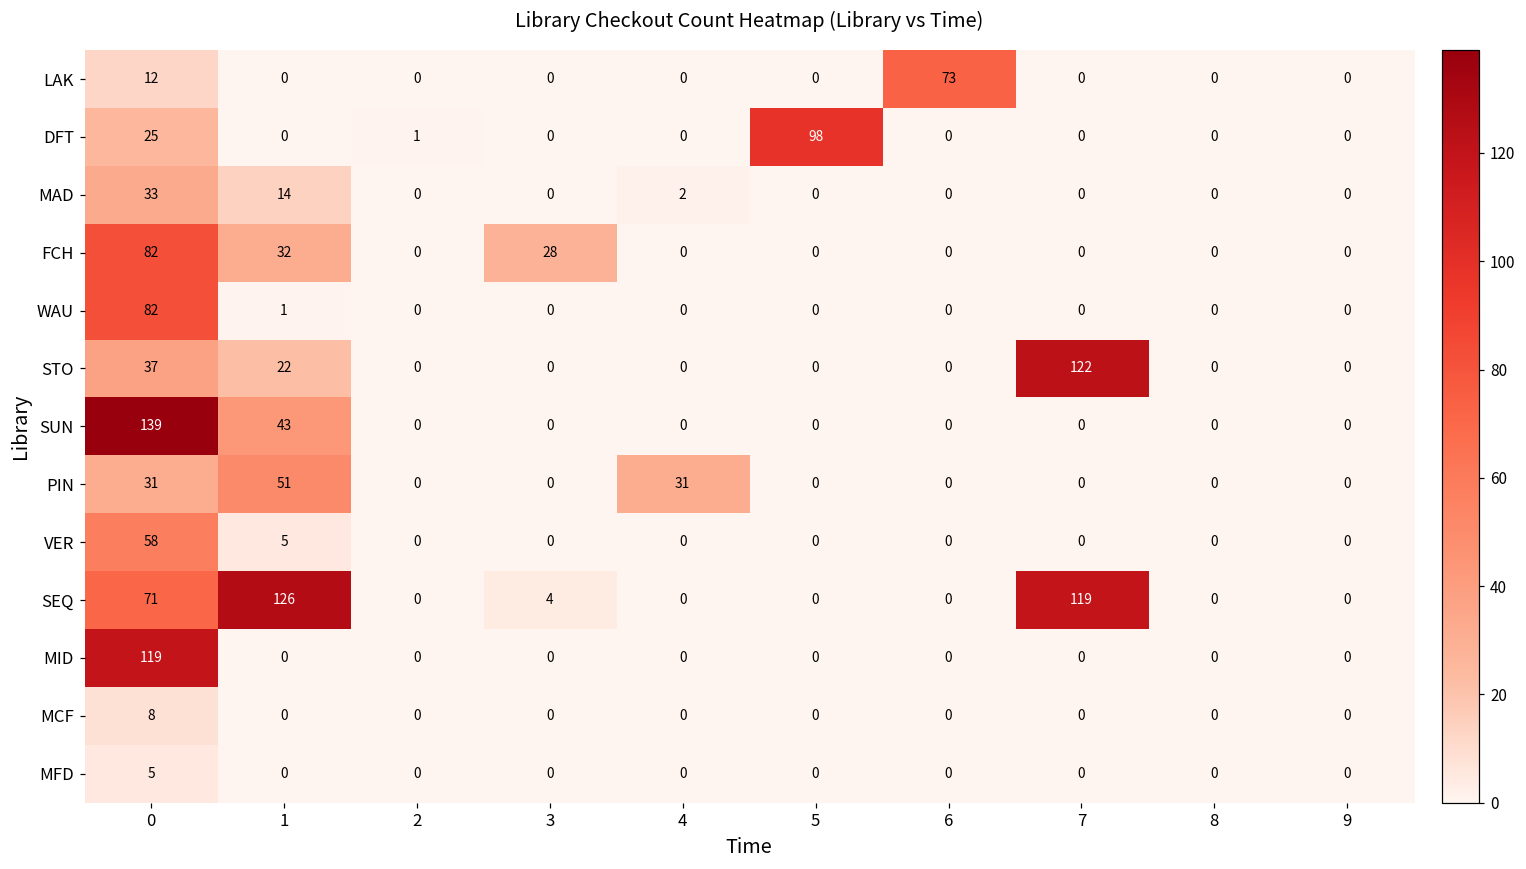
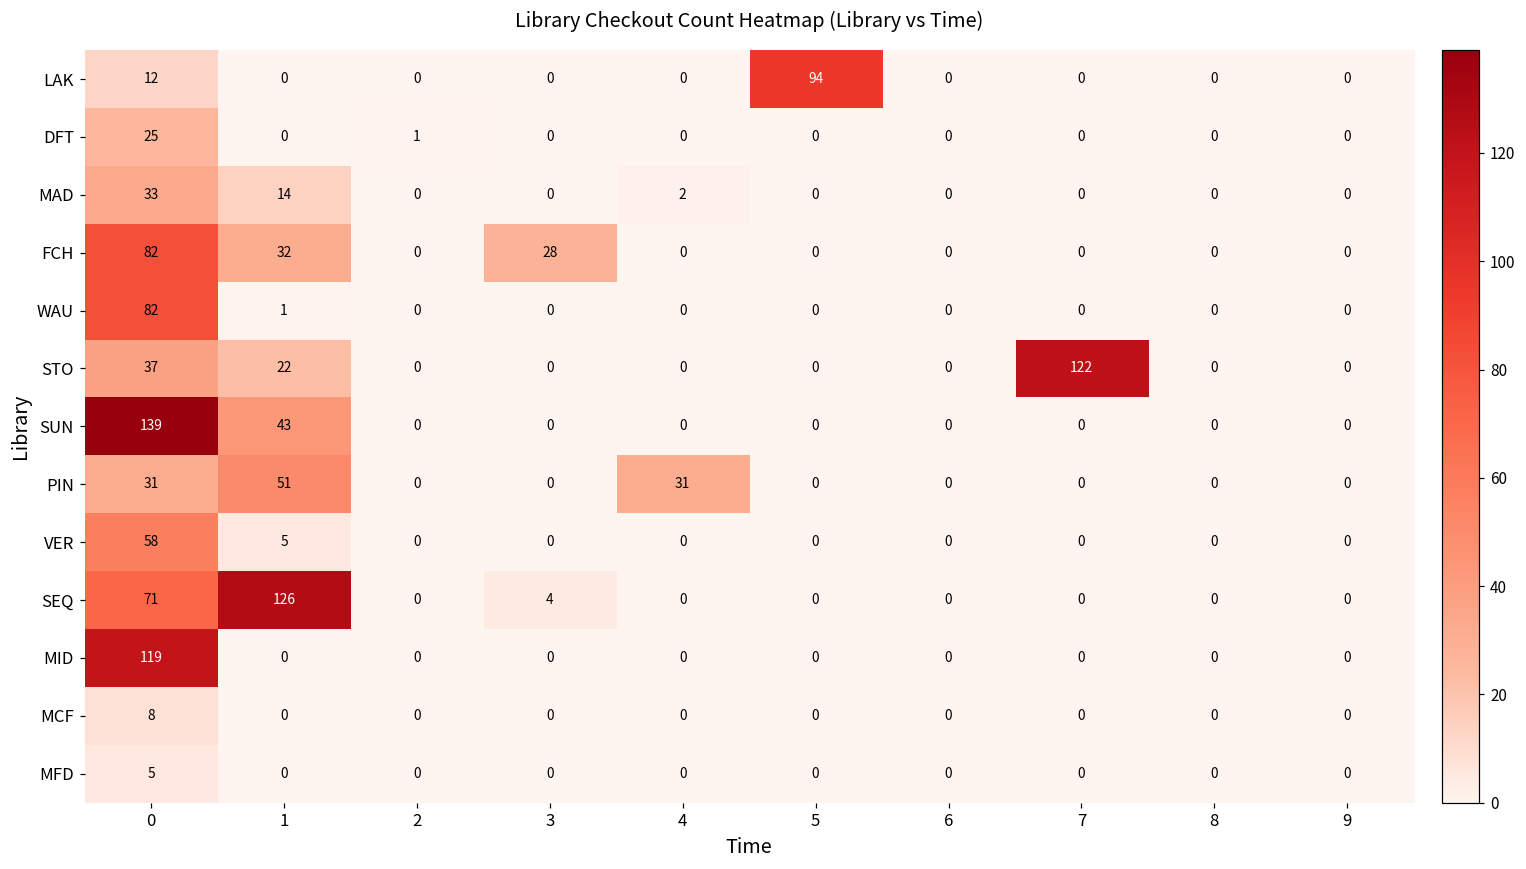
  {
    "LAK": {
      "0": 12,
      "1": 0,
      "2": 0,
      "3": 0,
      "4": 0,
-     "5": 0,
-     "6": 73,
+     "5": 94,
+     "6": 0,
      "7": 0,
      "8": 0,
      "9": 0
    },
    "DFT": {
      "0": 25,
      "1": 0,
      "2": 1,
      "3": 0,
      "4": 0,
-     "5": 98,
+     "5": 0,
      "6": 0,
      "7": 0,
      "8": 0,
      "9": 0
    },
    "MAD": {
      "0": 33,
      "1": 14,
      "2": 0,
      "3": 0,
      "4": 2,
      "5": 0,
      "6": 0,
      "7": 0,
      "8": 0,
      "9": 0
    },
    "FCH": {
      "0": 82,
      "1": 32,
      "2": 0,
      "3": 28,
      "4": 0,
      "5": 0,
      "6": 0,
      "7": 0,
      "8": 0,
      "9": 0
    },
    "WAU": {
      "0": 82,
      "1": 1,
      "2": 0,
      "3": 0,
      "4": 0,
      "5": 0,
      "6": 0,
      "7": 0,
      "8": 0,
      "9": 0
    },
    "STO": {
      "0": 37,
      "1": 22,
      "2": 0,
      "3": 0,
      "4": 0,
      "5": 0,
      "6": 0,
      "7": 122,
      "8": 0,
      "9": 0
    },
    "SUN": {
      "0": 139,
      "1": 43,
      "2": 0,
      "3": 0,
      "4": 0,
      "5": 0,
      "6": 0,
      "7": 0,
      "8": 0,
      "9": 0
    },
    "PIN": {
      "0": 31,
      "1": 51,
      "2": 0,
      "3": 0,
      "4": 31,
      "5": 0,
      "6": 0,
      "7": 0,
      "8": 0,
      "9": 0
    },
    "VER": {
      "0": 58,
      "1": 5,
      "2": 0,
      "3": 0,
      "4": 0,
      "5": 0,
      "6": 0,
      "7": 0,
      "8": 0,
      "9": 0
    },
    "SEQ": {
      "0": 71,
      "1": 126,
      "2": 0,
      "3": 4,
      "4": 0,
      "5": 0,
      "6": 0,
-     "7": 119,
+     "7": 0,
      "8": 0,
      "9": 0
    },
    "MID": {
      "0": 119,
      "1": 0,
      "2": 0,
      "3": 0,
      "4": 0,
      "5": 0,
      "6": 0,
      "7": 0,
      "8": 0,
      "9": 0
    },
    "MCF": {
      "0": 8,
      "1": 0,
      "2": 0,
      "3": 0,
      "4": 0,
      "5": 0,
      "6": 0,
      "7": 0,
      "8": 0,
      "9": 0
    },
    "MFD": {
      "0": 5,
      "1": 0,
      "2": 0,
      "3": 0,
      "4": 0,
      "5": 0,
      "6": 0,
      "7": 0,
      "8": 0,
      "9": 0
    }
  }
